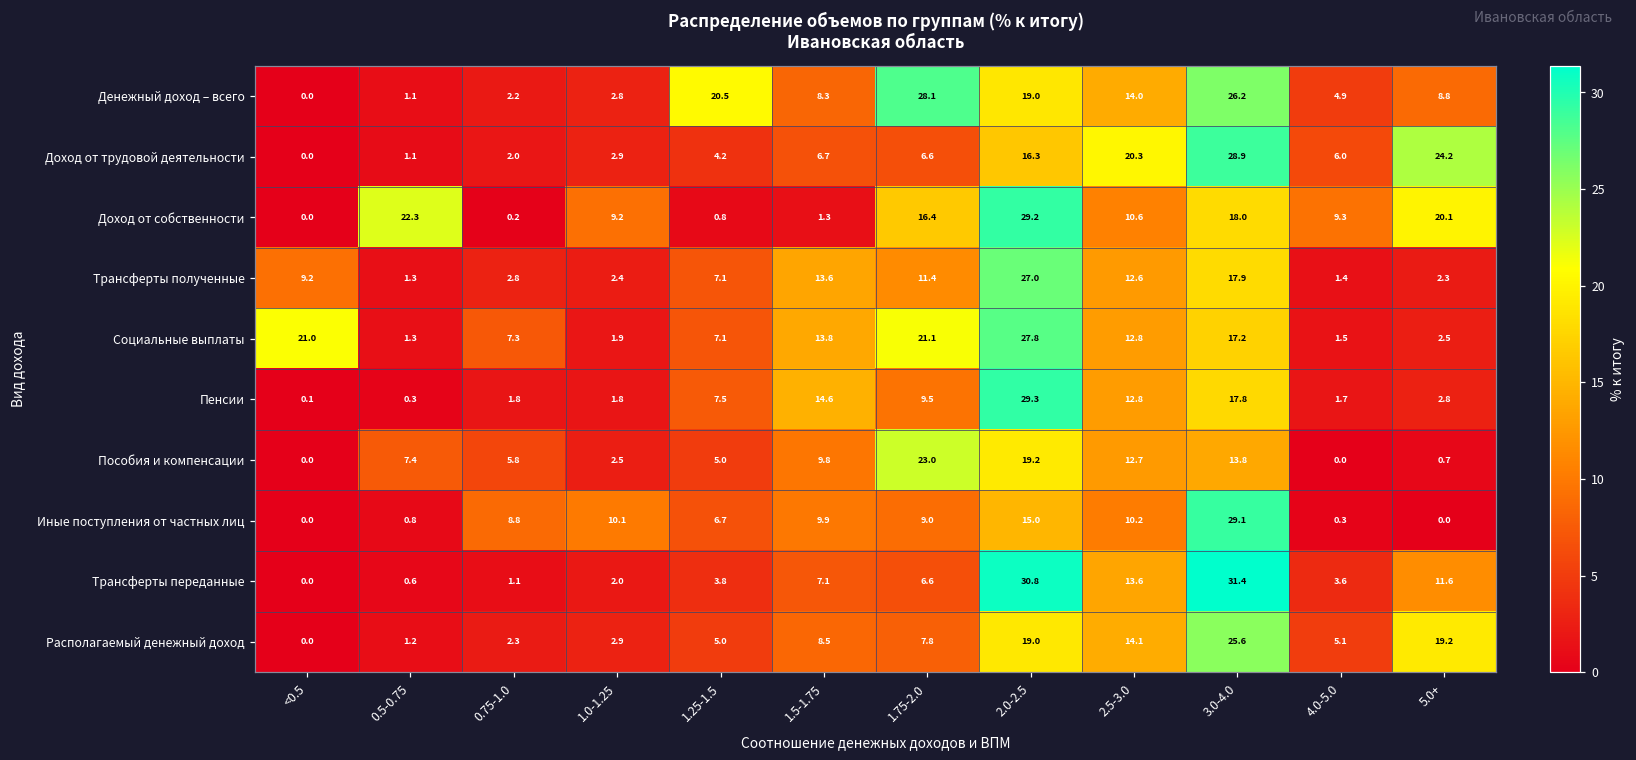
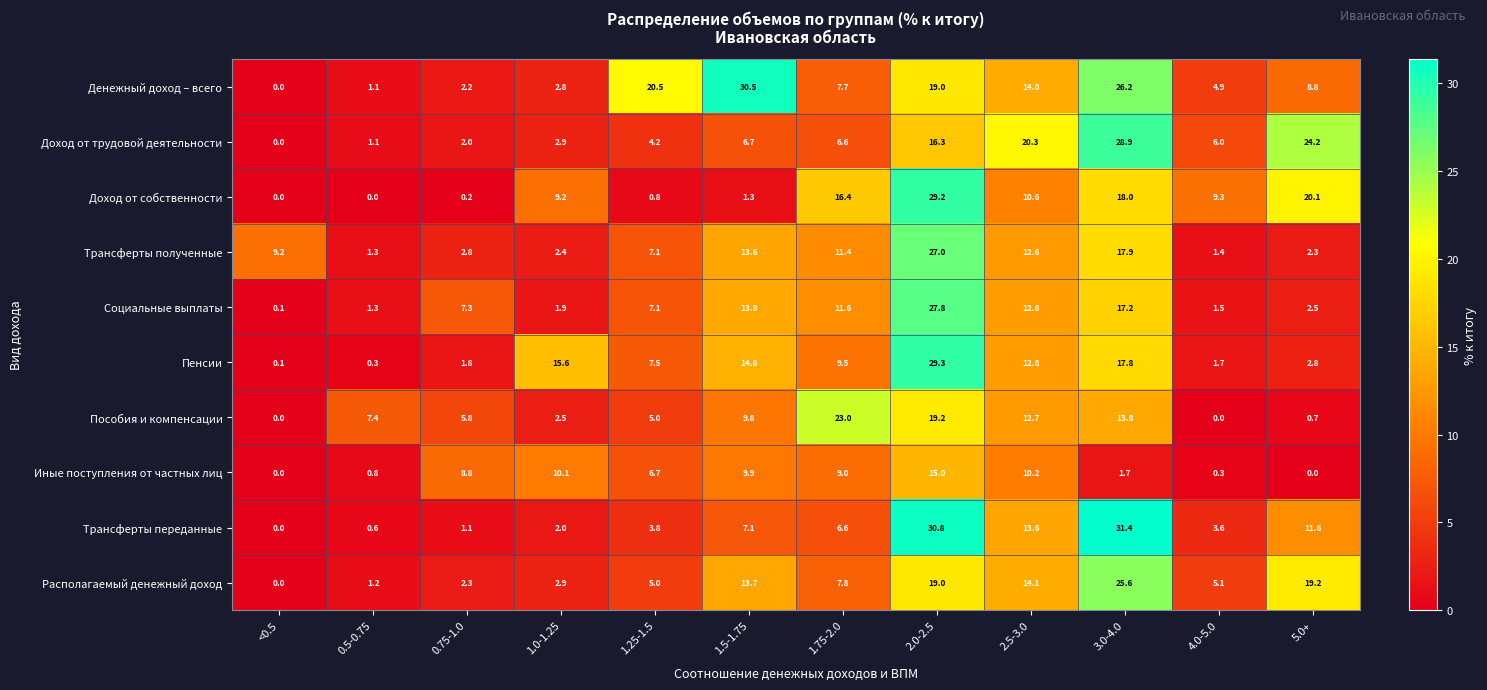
  {
    "Денежный доход – всего": {
      "<0.5": 0.0,
      "0.5-0.75": 1.1,
      "0.75-1.0": 2.2,
      "1.0-1.25": 2.8,
      "1.25-1.5": 20.5,
-     "1.5-1.75": 8.3,
-     "1.75-2.0": 28.1,
+     "1.5-1.75": 30.5,
+     "1.75-2.0": 7.7,
      "2.0-2.5": 19.0,
      "2.5-3.0": 14.0,
      "3.0-4.0": 26.2,
      "4.0-5.0": 4.9,
      "5.0+": 8.8
    },
    "Доход от трудовой деятельности": {
      "<0.5": 0.0,
      "0.5-0.75": 1.1,
      "0.75-1.0": 2.0,
      "1.0-1.25": 2.9,
      "1.25-1.5": 4.2,
      "1.5-1.75": 6.7,
      "1.75-2.0": 6.6,
      "2.0-2.5": 16.3,
      "2.5-3.0": 20.3,
      "3.0-4.0": 28.9,
      "4.0-5.0": 6.0,
      "5.0+": 24.2
    },
    "Доход от собственности": {
      "<0.5": 0.0,
-     "0.5-0.75": 22.3,
+     "0.5-0.75": 0.0,
      "0.75-1.0": 0.2,
      "1.0-1.25": 9.2,
      "1.25-1.5": 0.8,
      "1.5-1.75": 1.3,
      "1.75-2.0": 16.4,
      "2.0-2.5": 29.2,
      "2.5-3.0": 10.6,
      "3.0-4.0": 18.0,
      "4.0-5.0": 9.3,
      "5.0+": 20.1
    },
    "Трансферты полученные": {
      "<0.5": 9.2,
      "0.5-0.75": 1.3,
      "0.75-1.0": 2.8,
      "1.0-1.25": 2.4,
      "1.25-1.5": 7.1,
      "1.5-1.75": 13.6,
      "1.75-2.0": 11.4,
      "2.0-2.5": 27.0,
      "2.5-3.0": 12.6,
      "3.0-4.0": 17.9,
      "4.0-5.0": 1.4,
      "5.0+": 2.3
    },
    "Социальные выплаты": {
-     "<0.5": 21.0,
+     "<0.5": 0.1,
      "0.5-0.75": 1.3,
      "0.75-1.0": 7.3,
      "1.0-1.25": 1.9,
      "1.25-1.5": 7.1,
      "1.5-1.75": 13.8,
-     "1.75-2.0": 21.1,
+     "1.75-2.0": 11.6,
      "2.0-2.5": 27.8,
      "2.5-3.0": 12.8,
      "3.0-4.0": 17.2,
      "4.0-5.0": 1.5,
      "5.0+": 2.5
    },
    "Пенсии": {
      "<0.5": 0.1,
      "0.5-0.75": 0.3,
      "0.75-1.0": 1.8,
-     "1.0-1.25": 1.8,
+     "1.0-1.25": 15.6,
      "1.25-1.5": 7.5,
      "1.5-1.75": 14.6,
      "1.75-2.0": 9.5,
      "2.0-2.5": 29.3,
      "2.5-3.0": 12.8,
      "3.0-4.0": 17.8,
      "4.0-5.0": 1.7,
      "5.0+": 2.8
    },
    "Пособия и компенсации": {
      "<0.5": 0.0,
      "0.5-0.75": 7.4,
      "0.75-1.0": 5.8,
      "1.0-1.25": 2.5,
      "1.25-1.5": 5.0,
      "1.5-1.75": 9.8,
      "1.75-2.0": 23.0,
      "2.0-2.5": 19.2,
      "2.5-3.0": 12.7,
      "3.0-4.0": 13.8,
      "4.0-5.0": 0.0,
      "5.0+": 0.7
    },
    "Иные поступления от частных лиц": {
      "<0.5": 0.0,
      "0.5-0.75": 0.8,
      "0.75-1.0": 8.8,
      "1.0-1.25": 10.1,
      "1.25-1.5": 6.7,
      "1.5-1.75": 9.9,
      "1.75-2.0": 9.0,
      "2.0-2.5": 15.0,
      "2.5-3.0": 10.2,
-     "3.0-4.0": 29.1,
+     "3.0-4.0": 1.7,
      "4.0-5.0": 0.3,
      "5.0+": 0.0
    },
    "Трансферты переданные": {
      "<0.5": 0.0,
      "0.5-0.75": 0.6,
      "0.75-1.0": 1.1,
      "1.0-1.25": 2.0,
      "1.25-1.5": 3.8,
      "1.5-1.75": 7.1,
      "1.75-2.0": 6.6,
      "2.0-2.5": 30.8,
      "2.5-3.0": 13.6,
      "3.0-4.0": 31.4,
      "4.0-5.0": 3.6,
      "5.0+": 11.6
    },
    "Располагаемый денежный доход": {
      "<0.5": 0.0,
      "0.5-0.75": 1.2,
      "0.75-1.0": 2.3,
      "1.0-1.25": 2.9,
      "1.25-1.5": 5.0,
-     "1.5-1.75": 8.5,
+     "1.5-1.75": 13.7,
      "1.75-2.0": 7.8,
      "2.0-2.5": 19.0,
      "2.5-3.0": 14.1,
      "3.0-4.0": 25.6,
      "4.0-5.0": 5.1,
      "5.0+": 19.2
    }
  }
